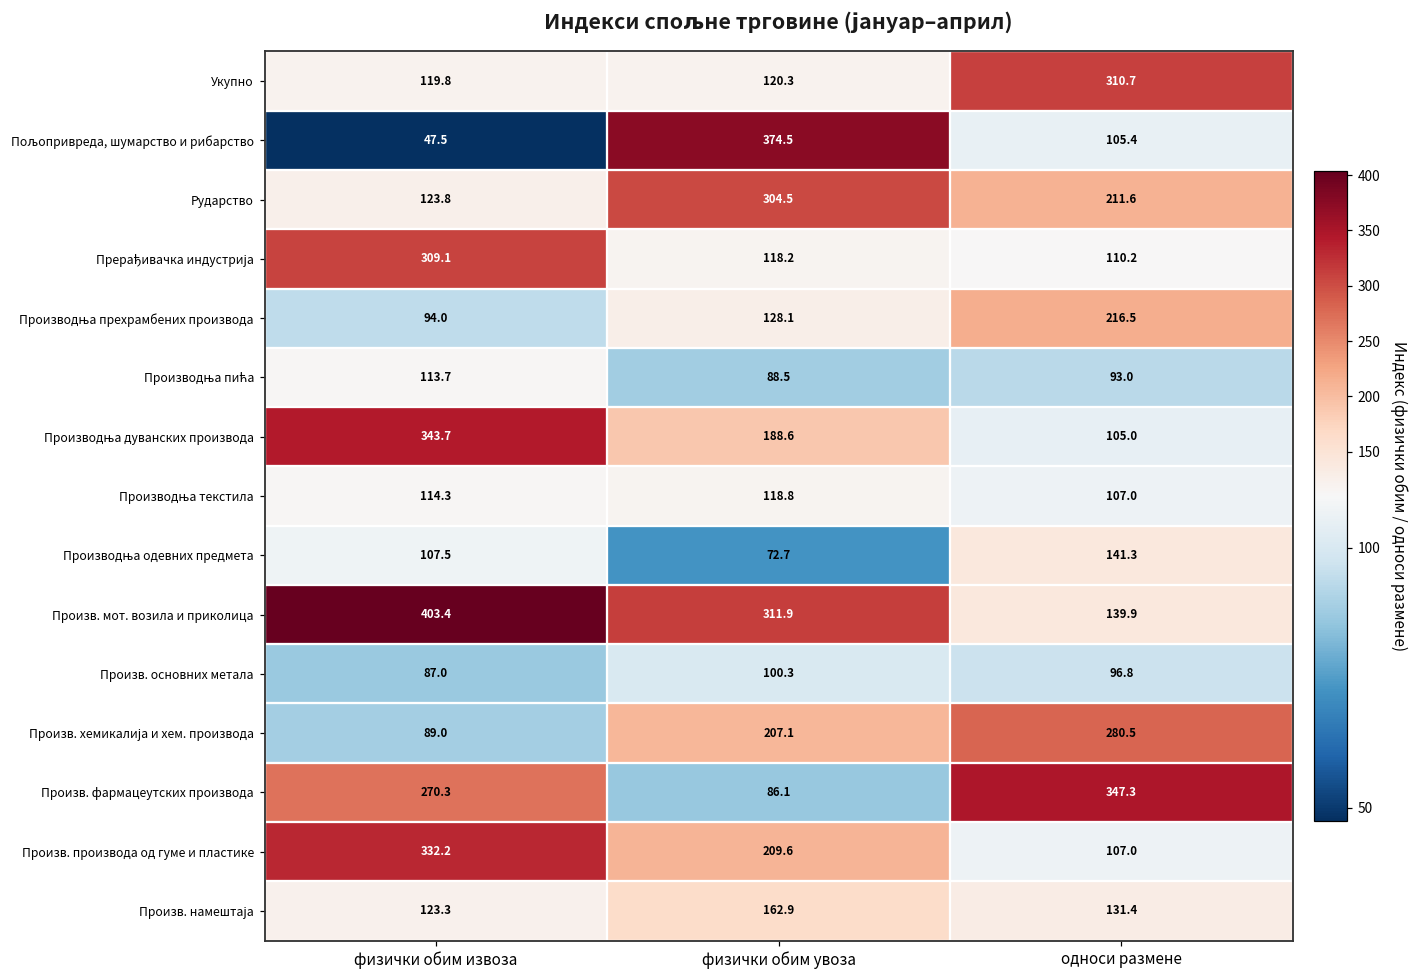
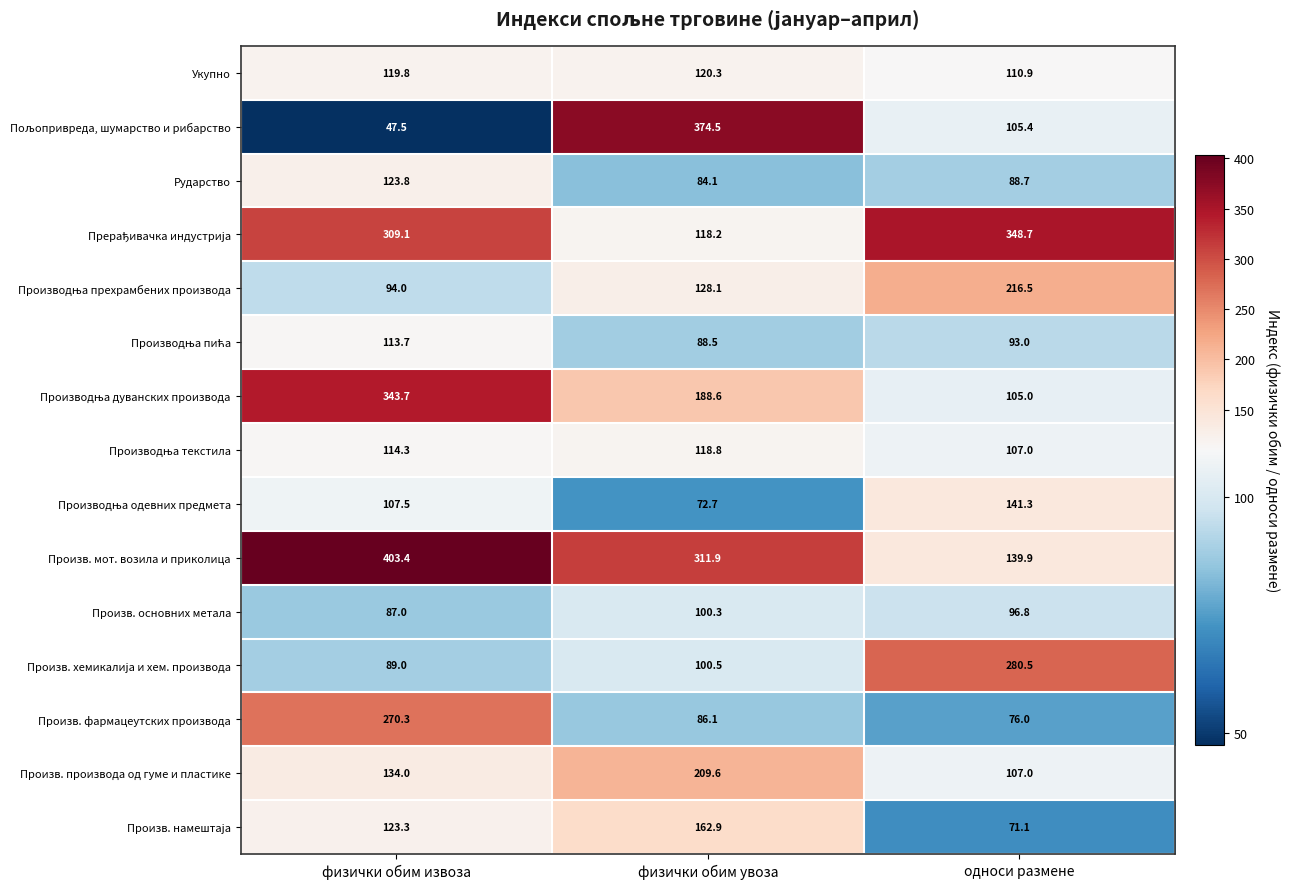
  {
    "Укупно": {
      "физички обим извоза": 119.8,
      "физички обим увоза": 120.3,
-     "односи размене": 310.7
+     "односи размене": 110.9
    },
    "Пољопривреда, шумарство и рибарство": {
      "физички обим извоза": 47.5,
      "физички обим увоза": 374.5,
      "односи размене": 105.4
    },
    "Рударство": {
      "физички обим извоза": 123.8,
-     "физички обим увоза": 304.5,
-     "односи размене": 211.6
+     "физички обим увоза": 84.1,
+     "односи размене": 88.7
    },
    "Прерађивачка индустрија": {
      "физички обим извоза": 309.1,
      "физички обим увоза": 118.2,
-     "односи размене": 110.2
+     "односи размене": 348.7
    },
    "Производња прехрамбених производа": {
      "физички обим извоза": 94.0,
      "физички обим увоза": 128.1,
      "односи размене": 216.5
    },
    "Производња пића": {
      "физички обим извоза": 113.7,
      "физички обим увоза": 88.5,
      "односи размене": 93.0
    },
    "Производња дуванских производа": {
      "физички обим извоза": 343.7,
      "физички обим увоза": 188.6,
      "односи размене": 105.0
    },
    "Производња текстила": {
      "физички обим извоза": 114.3,
      "физички обим увоза": 118.8,
      "односи размене": 107.0
    },
    "Производња одевних предмета": {
      "физички обим извоза": 107.5,
      "физички обим увоза": 72.7,
      "односи размене": 141.3
    },
    "Произв. мот. возила и приколица": {
      "физички обим извоза": 403.4,
      "физички обим увоза": 311.9,
      "односи размене": 139.9
    },
    "Произв. основних метала": {
      "физички обим извоза": 87.0,
      "физички обим увоза": 100.3,
      "односи размене": 96.8
    },
    "Произв. хемикалија и хем. производа": {
      "физички обим извоза": 89.0,
-     "физички обим увоза": 207.1,
+     "физички обим увоза": 100.5,
      "односи размене": 280.5
    },
    "Произв. фармацеутских производа": {
      "физички обим извоза": 270.3,
      "физички обим увоза": 86.1,
-     "односи размене": 347.3
+     "односи размене": 76.0
    },
    "Произв. производа од гуме и пластике": {
-     "физички обим извоза": 332.2,
+     "физички обим извоза": 134.0,
      "физички обим увоза": 209.6,
      "односи размене": 107.0
    },
    "Произв. намештаја": {
      "физички обим извоза": 123.3,
      "физички обим увоза": 162.9,
-     "односи размене": 131.4
+     "односи размене": 71.1
    }
  }
